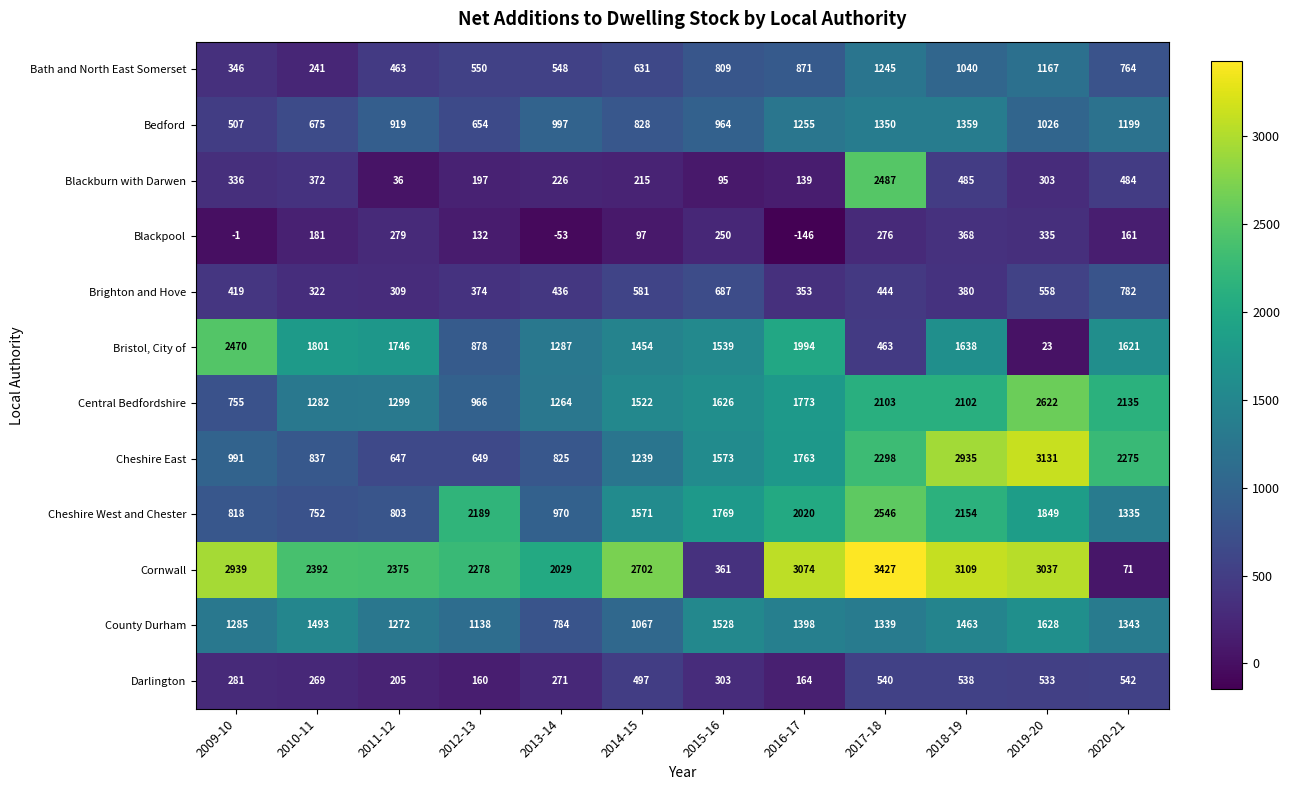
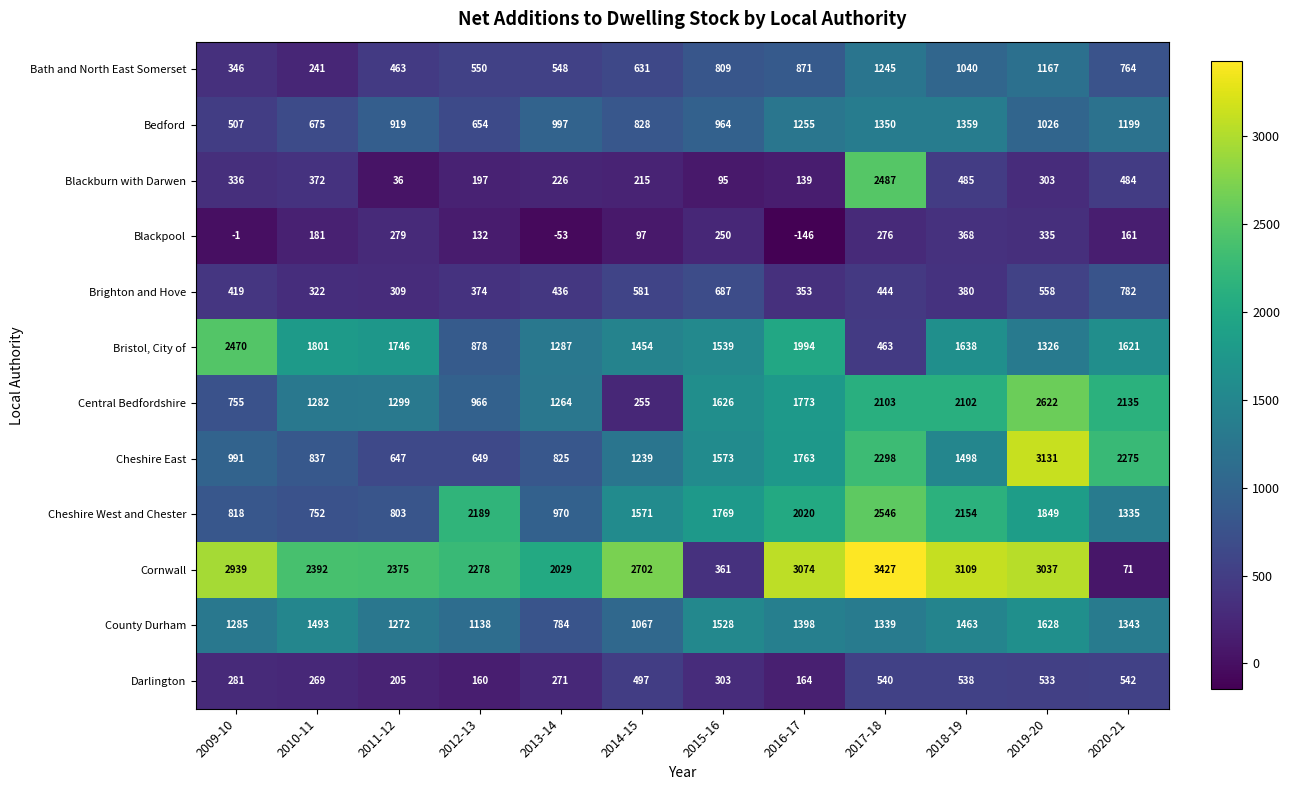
  {
    "Bath and North East Somerset": {
      "2009-10": 346,
      "2010-11": 241,
      "2011-12": 463,
      "2012-13": 550,
      "2013-14": 548,
      "2014-15": 631,
      "2015-16": 809,
      "2016-17": 871,
      "2017-18": 1245,
      "2018-19": 1040,
      "2019-20": 1167,
      "2020-21": 764
    },
    "Bedford": {
      "2009-10": 507,
      "2010-11": 675,
      "2011-12": 919,
      "2012-13": 654,
      "2013-14": 997,
      "2014-15": 828,
      "2015-16": 964,
      "2016-17": 1255,
      "2017-18": 1350,
      "2018-19": 1359,
      "2019-20": 1026,
      "2020-21": 1199
    },
    "Blackburn with Darwen": {
      "2009-10": 336,
      "2010-11": 372,
      "2011-12": 36,
      "2012-13": 197,
      "2013-14": 226,
      "2014-15": 215,
      "2015-16": 95,
      "2016-17": 139,
      "2017-18": 2487,
      "2018-19": 485,
      "2019-20": 303,
      "2020-21": 484
    },
    "Blackpool": {
      "2009-10": -1,
      "2010-11": 181,
      "2011-12": 279,
      "2012-13": 132,
      "2013-14": -53,
      "2014-15": 97,
      "2015-16": 250,
      "2016-17": -146,
      "2017-18": 276,
      "2018-19": 368,
      "2019-20": 335,
      "2020-21": 161
    },
    "Brighton and Hove": {
      "2009-10": 419,
      "2010-11": 322,
      "2011-12": 309,
      "2012-13": 374,
      "2013-14": 436,
      "2014-15": 581,
      "2015-16": 687,
      "2016-17": 353,
      "2017-18": 444,
      "2018-19": 380,
      "2019-20": 558,
      "2020-21": 782
    },
    "Bristol, City of": {
      "2009-10": 2470,
      "2010-11": 1801,
      "2011-12": 1746,
      "2012-13": 878,
      "2013-14": 1287,
      "2014-15": 1454,
      "2015-16": 1539,
      "2016-17": 1994,
      "2017-18": 463,
      "2018-19": 1638,
-     "2019-20": 23,
+     "2019-20": 1326,
      "2020-21": 1621
    },
    "Central Bedfordshire": {
      "2009-10": 755,
      "2010-11": 1282,
      "2011-12": 1299,
      "2012-13": 966,
      "2013-14": 1264,
-     "2014-15": 1522,
+     "2014-15": 255,
      "2015-16": 1626,
      "2016-17": 1773,
      "2017-18": 2103,
      "2018-19": 2102,
      "2019-20": 2622,
      "2020-21": 2135
    },
    "Cheshire East": {
      "2009-10": 991,
      "2010-11": 837,
      "2011-12": 647,
      "2012-13": 649,
      "2013-14": 825,
      "2014-15": 1239,
      "2015-16": 1573,
      "2016-17": 1763,
      "2017-18": 2298,
-     "2018-19": 2935,
+     "2018-19": 1498,
      "2019-20": 3131,
      "2020-21": 2275
    },
    "Cheshire West and Chester": {
      "2009-10": 818,
      "2010-11": 752,
      "2011-12": 803,
      "2012-13": 2189,
      "2013-14": 970,
      "2014-15": 1571,
      "2015-16": 1769,
      "2016-17": 2020,
      "2017-18": 2546,
      "2018-19": 2154,
      "2019-20": 1849,
      "2020-21": 1335
    },
    "Cornwall": {
      "2009-10": 2939,
      "2010-11": 2392,
      "2011-12": 2375,
      "2012-13": 2278,
      "2013-14": 2029,
      "2014-15": 2702,
      "2015-16": 361,
      "2016-17": 3074,
      "2017-18": 3427,
      "2018-19": 3109,
      "2019-20": 3037,
      "2020-21": 71
    },
    "County Durham": {
      "2009-10": 1285,
      "2010-11": 1493,
      "2011-12": 1272,
      "2012-13": 1138,
      "2013-14": 784,
      "2014-15": 1067,
      "2015-16": 1528,
      "2016-17": 1398,
      "2017-18": 1339,
      "2018-19": 1463,
      "2019-20": 1628,
      "2020-21": 1343
    },
    "Darlington": {
      "2009-10": 281,
      "2010-11": 269,
      "2011-12": 205,
      "2012-13": 160,
      "2013-14": 271,
      "2014-15": 497,
      "2015-16": 303,
      "2016-17": 164,
      "2017-18": 540,
      "2018-19": 538,
      "2019-20": 533,
      "2020-21": 542
    }
  }
